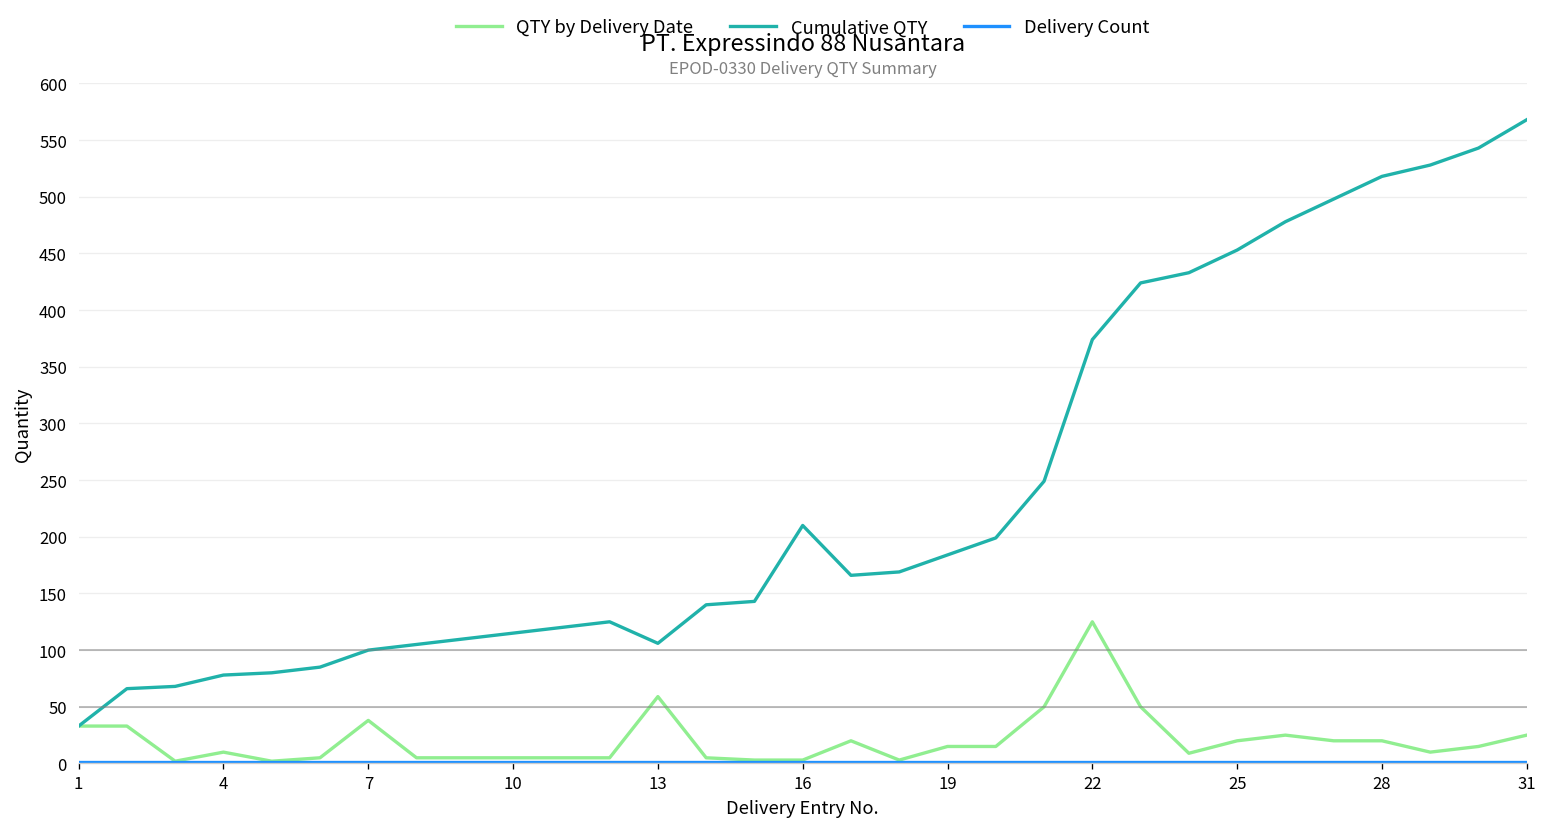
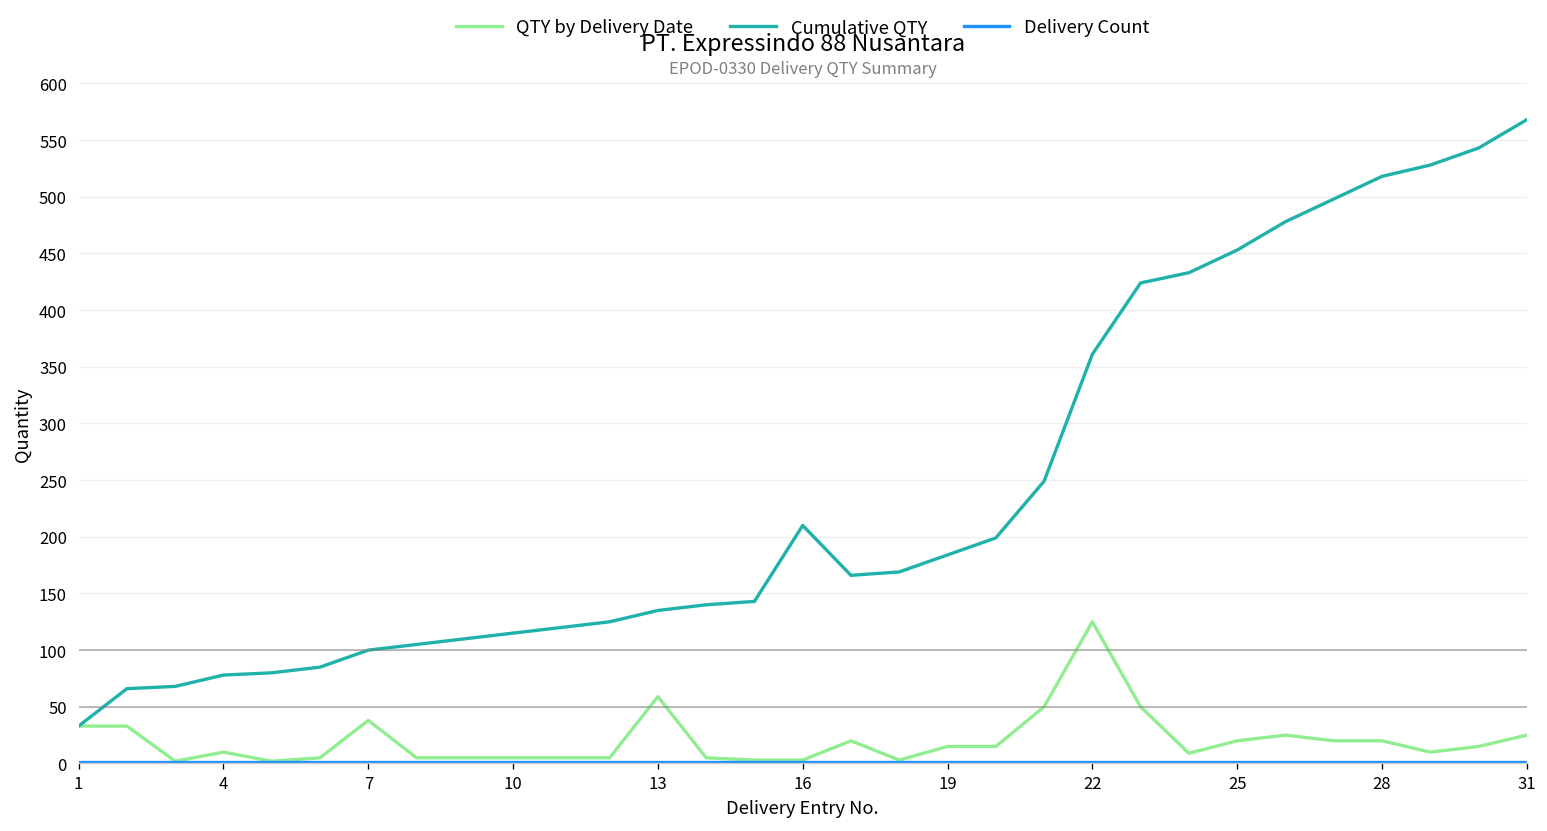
  {
    "QTY by Delivery Date": {
      "4": 10,
      "7": 40,
      "10": 10,
      "13": 60,
      "19": 20,
      "22": 130,
      "25": 20,
      "28": 20,
      "31": 30
    },
    "Cumulative QTY": {
      "4": 80,
      "7": 100,
      "10": 120,
-     "13": 110,
+     "13": 140,
      "16": 210,
      "19": 180,
-     "22": 370,
+     "22": 360,
      "25": 450,
      "28": 520,
      "31": 570
    },
    "Delivery Count": {
      "1": 0,
      "4": 0,
      "7": 0,
      "10": 0,
      "13": 0,
      "19": 0,
      "22": 0,
      "25": 0,
      "28": 0,
      "31": 0
    }
  }
